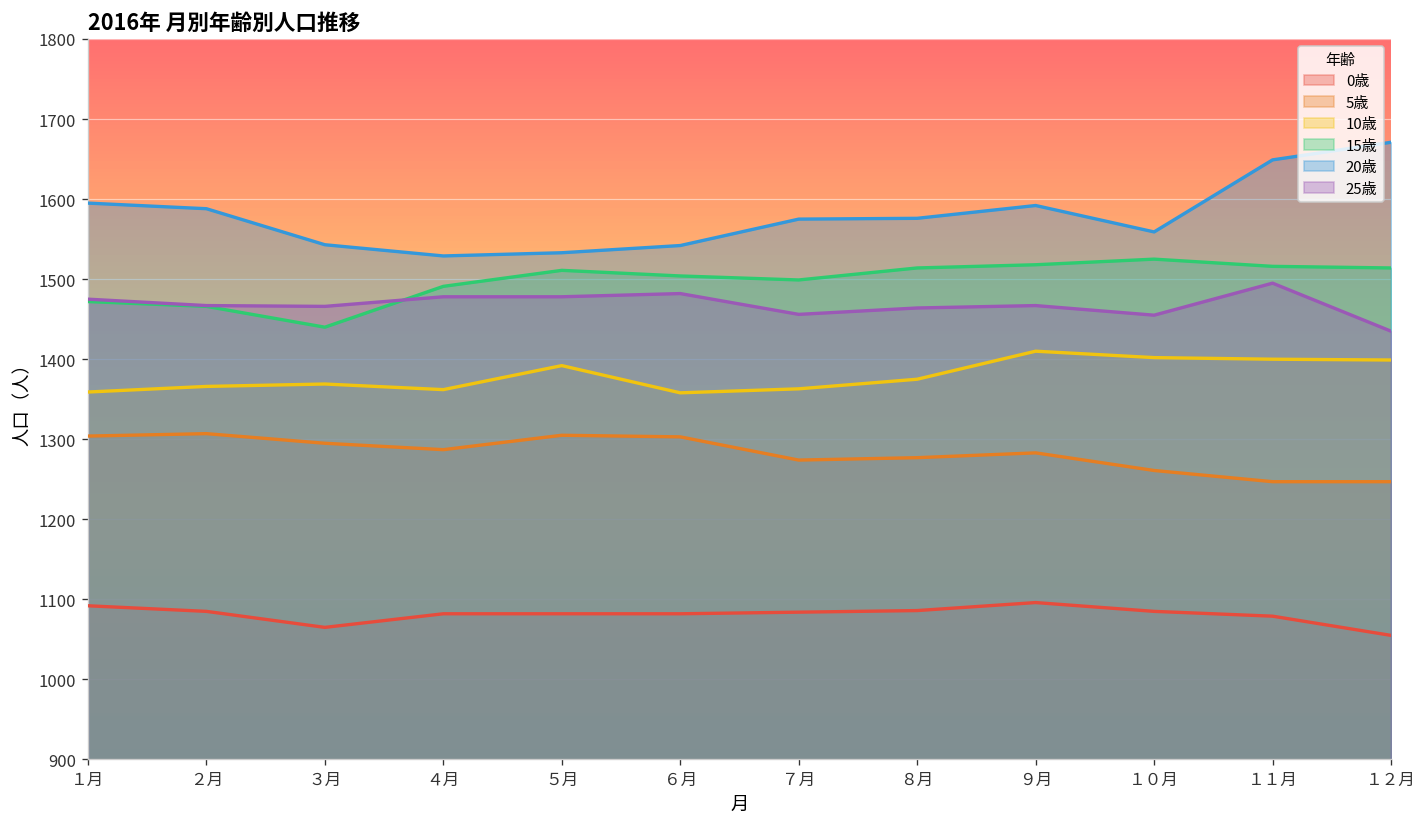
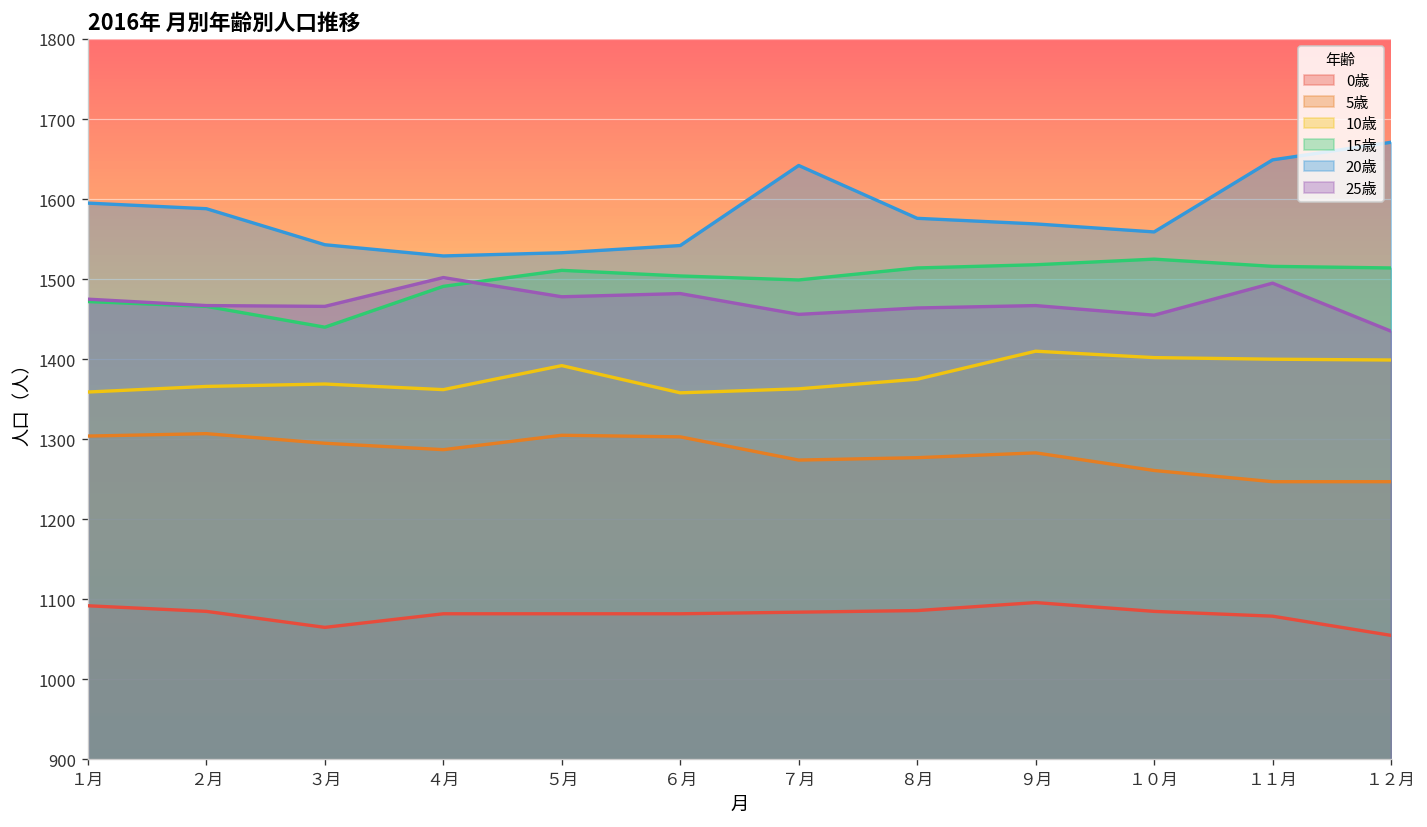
  {
    "15歳": {
      "３月": 1440,
      "４月": 1490,
      "５月": 1510,
      "６月": 1500,
      "７月": 1500,
      "８月": 1510,
      "９月": 1520,
      "１０月": 1530,
      "１１月": 1520,
      "１２月": 1510
    },
    "20歳": {
      "１月": 1600,
      "２月": 1590,
      "３月": 1540,
      "４月": 1530,
      "５月": 1530,
      "６月": 1540,
-     "７月": 1580,
+     "７月": 1640,
      "８月": 1580,
-     "９月": 1590,
+     "９月": 1570,
      "１０月": 1560,
      "１１月": 1650,
      "１２月": 1670
    },
    "25歳": {
      "３月": 1470,
-     "４月": 1480,
+     "４月": 1500,
      "５月": 1480,
      "６月": 1480,
      "７月": 1460,
      "８月": 1460,
      "９月": 1470,
      "１０月": 1460,
      "１１月": 1500,
      "１２月": 1440
    }
  }
